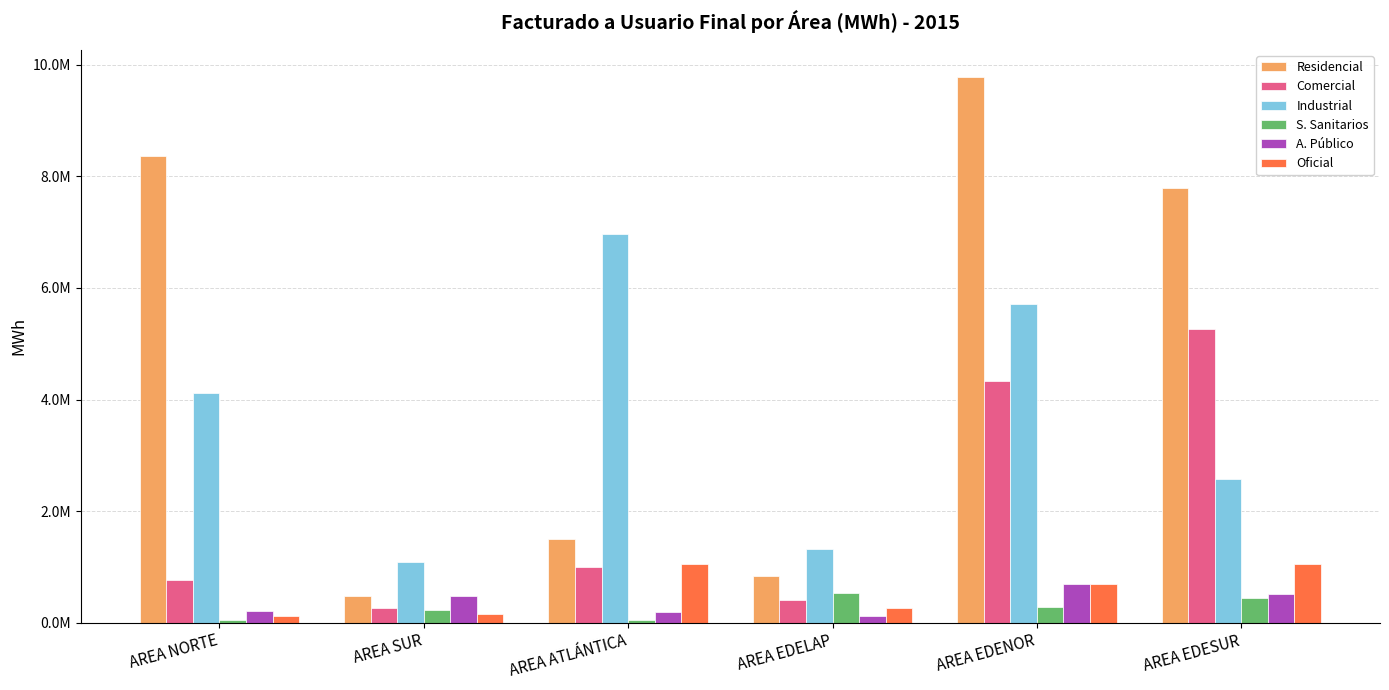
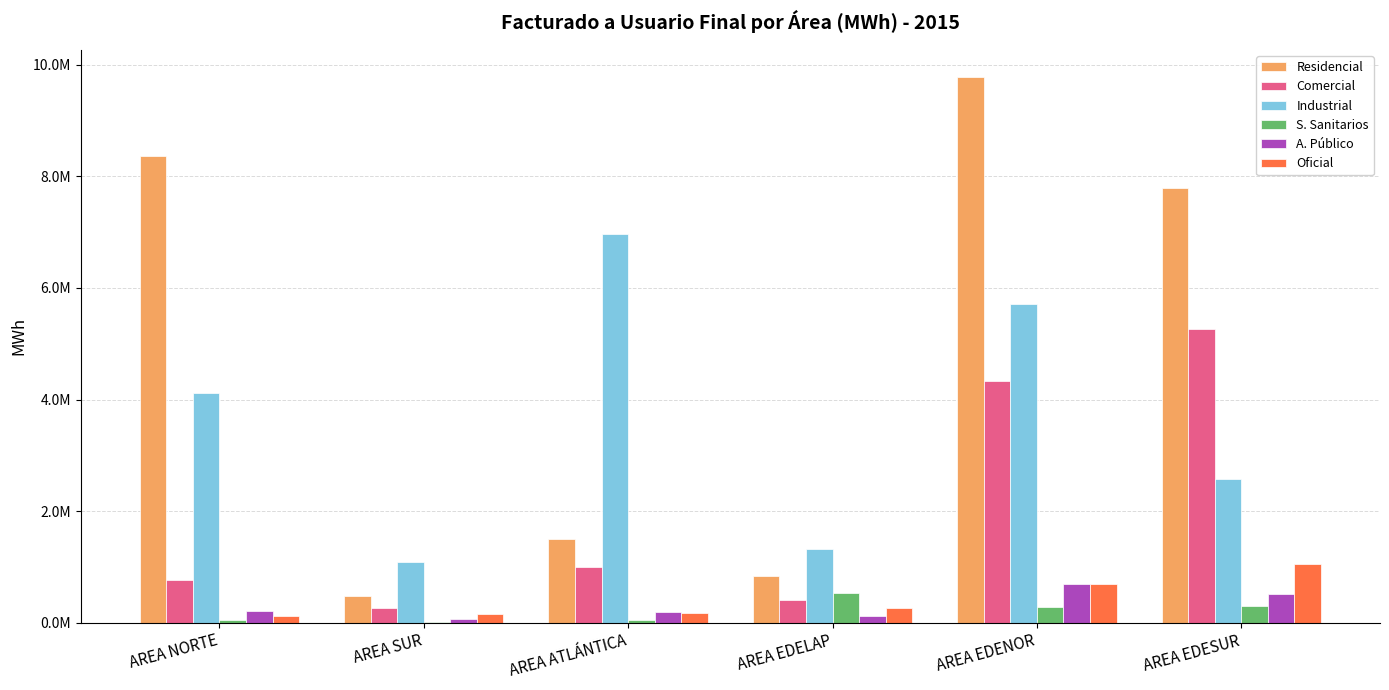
  {
    "Residencial": {
      "AREA NORTE": 8400000,
      "AREA SUR": 500000,
      "AREA ATLÁNTICA": 1500000,
      "AREA EDELAP": 800000,
      "AREA EDENOR": 9800000,
      "AREA EDESUR": 7800000
    },
    "Comercial": {
      "AREA NORTE": 800000,
      "AREA SUR": 300000,
      "AREA ATLÁNTICA": 1000000,
      "AREA EDELAP": 400000,
      "AREA EDENOR": 4300000,
      "AREA EDESUR": 5300000
    },
    "Industrial": {
      "AREA NORTE": 4100000,
      "AREA SUR": 1100000,
      "AREA ATLÁNTICA": 7000000,
      "AREA EDELAP": 1300000,
      "AREA EDENOR": 5700000,
      "AREA EDESUR": 2600000
    },
    "S. Sanitarios": {
      "AREA NORTE": 100000,
-     "AREA SUR": 200000,
+     "AREA SUR": 0,
      "AREA ATLÁNTICA": 0,
      "AREA EDELAP": 500000,
      "AREA EDENOR": 300000,
-     "AREA EDESUR": 400000
+     "AREA EDESUR": 300000
    },
    "A. Público": {
      "AREA NORTE": 200000,
-     "AREA SUR": 500000,
+     "AREA SUR": 100000,
      "AREA ATLÁNTICA": 200000,
      "AREA EDELAP": 100000,
      "AREA EDENOR": 700000,
      "AREA EDESUR": 500000
    },
    "Oficial": {
      "AREA NORTE": 100000,
      "AREA SUR": 200000,
-     "AREA ATLÁNTICA": 1100000,
+     "AREA ATLÁNTICA": 200000,
      "AREA EDELAP": 300000,
      "AREA EDENOR": 700000,
      "AREA EDESUR": 1100000
    }
  }
